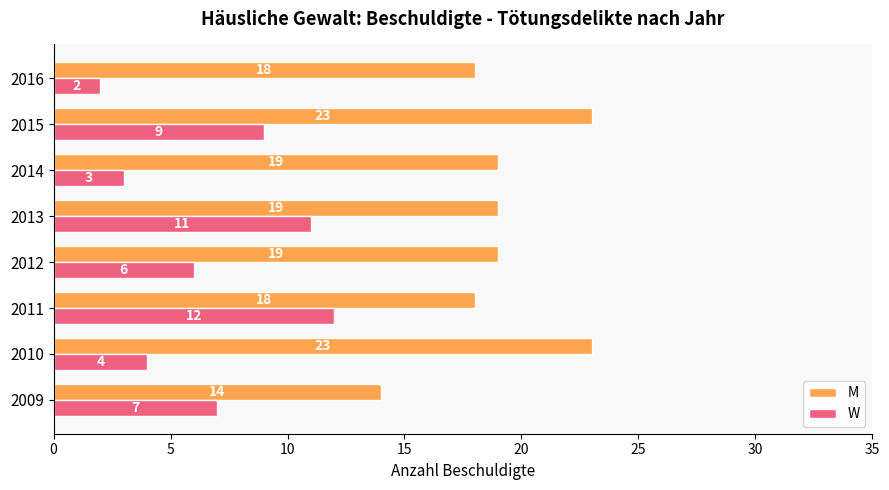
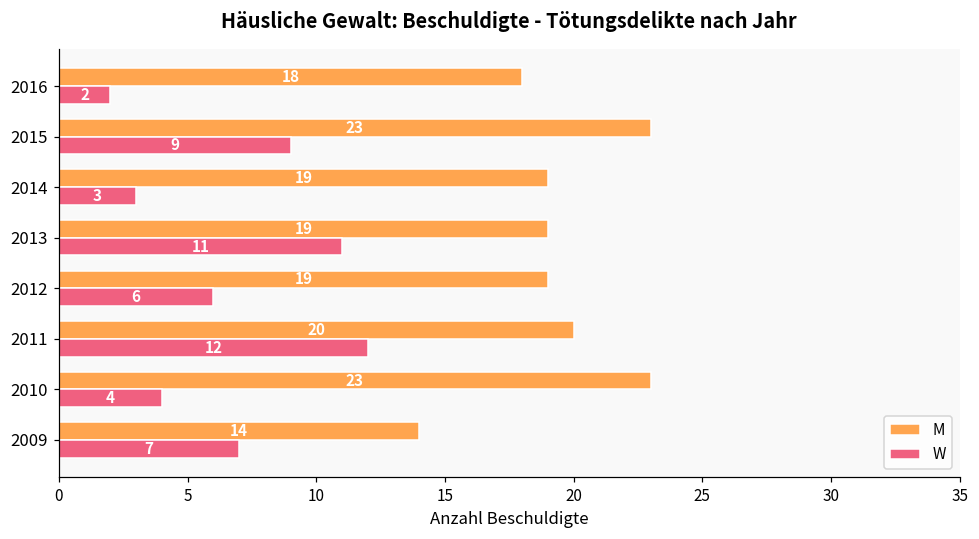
  {
    "M": {
      "2016": 18,
      "2015": 23,
      "2014": 19,
      "2013": 19,
      "2012": 19,
-     "2011": 18,
+     "2011": 20,
      "2010": 23,
      "2009": 14
    },
    "W": {
      "2016": 2,
      "2015": 9,
      "2014": 3,
      "2013": 11,
      "2012": 6,
      "2011": 12,
      "2010": 4,
      "2009": 7
    }
  }
